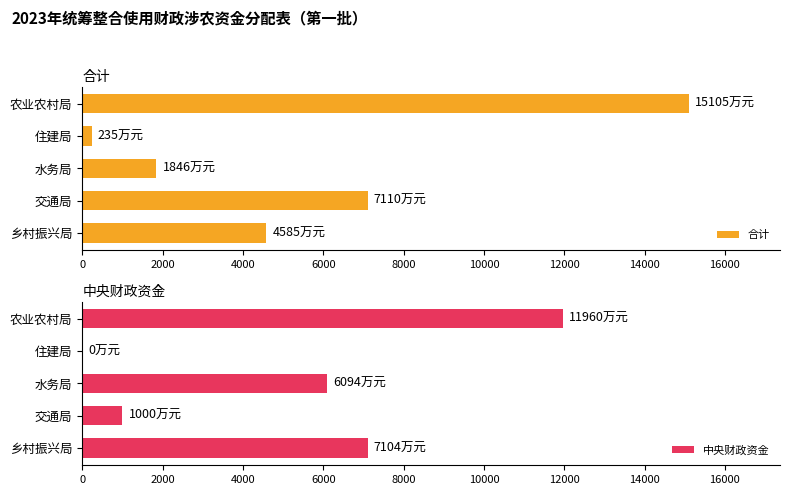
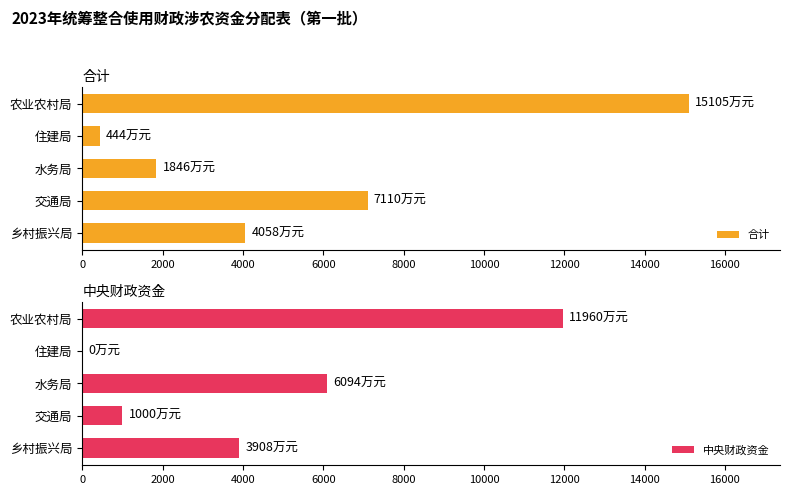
  {
    "合计": {
      "农业农村局": 15105,
-     "住建局": 235,
+     "住建局": 444,
      "水务局": 1846,
      "交通局": 7110,
-     "乡村振兴局": 4585
+     "乡村振兴局": 4058
    },
    "中央财政资金": {
      "农业农村局": 11960,
      "住建局": 0,
      "水务局": 6094,
      "交通局": 1000,
-     "乡村振兴局": 7104
+     "乡村振兴局": 3908
    }
  }
